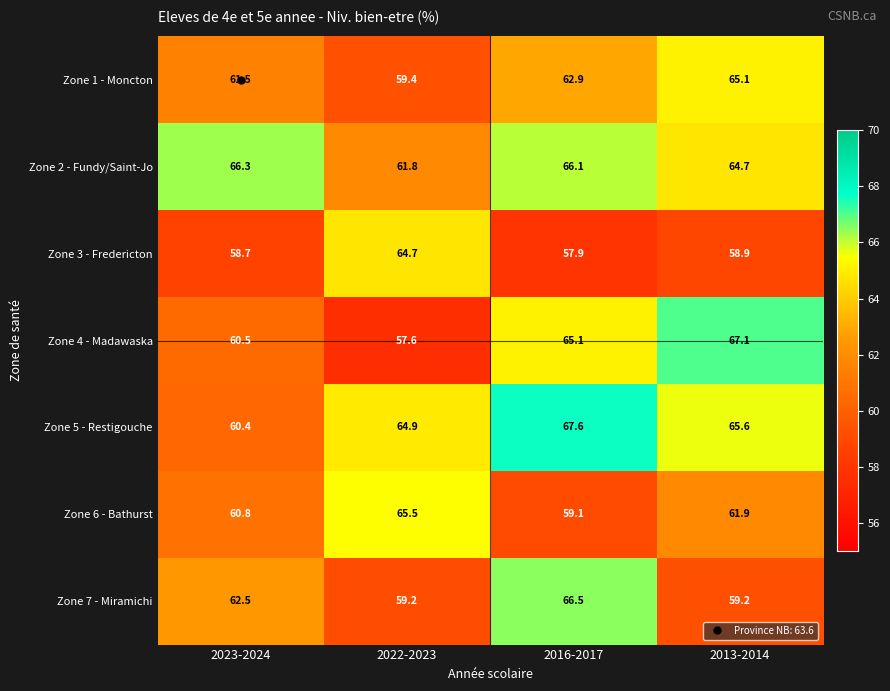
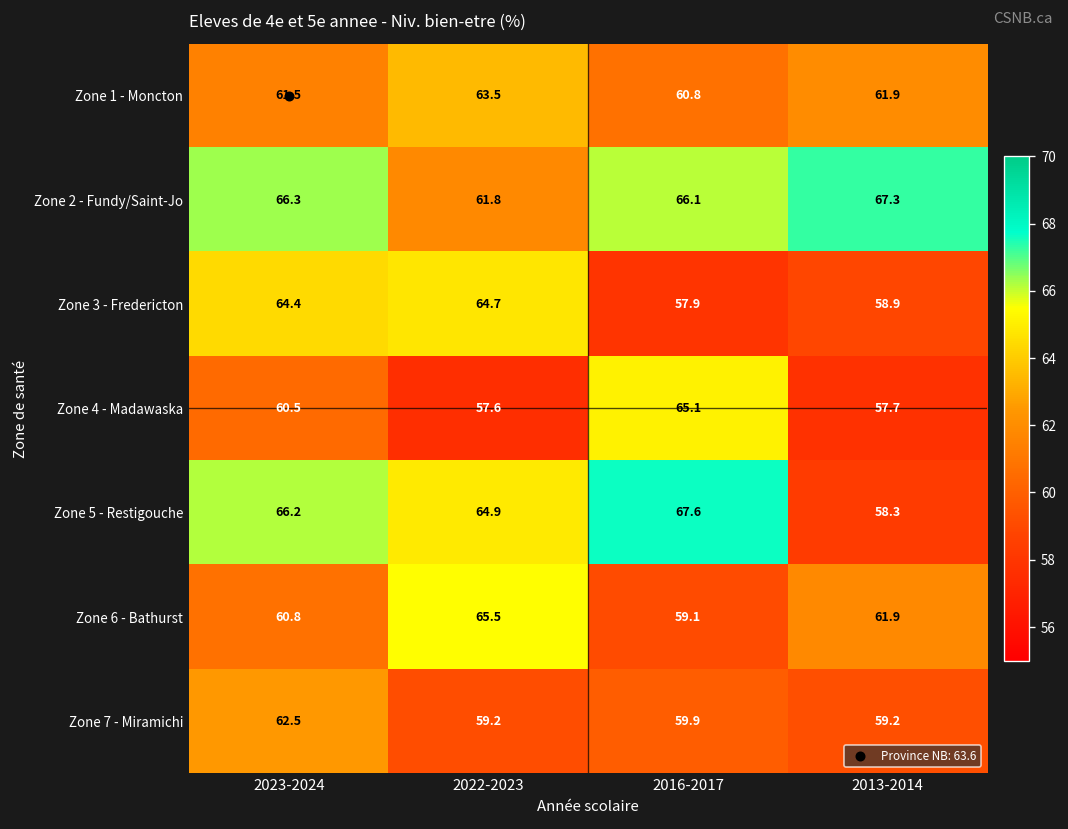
  {
    "Zone 1 - Moncton": {
-     "2022-2023": 59.4,
-     "2016-2017": 62.9,
-     "2013-2014": 65.1
+     "2022-2023": 63.5,
+     "2016-2017": 60.8,
+     "2013-2014": 61.9
    },
    "Zone 2 - Fundy/Saint-Jo": {
      "2023-2024": 66.3,
      "2022-2023": 61.8,
      "2016-2017": 66.1,
-     "2013-2014": 64.7
+     "2013-2014": 67.3
    },
    "Zone 3 - Fredericton": {
-     "2023-2024": 58.7,
+     "2023-2024": 64.4,
      "2022-2023": 64.7,
      "2016-2017": 57.9,
      "2013-2014": 58.9
    },
    "Zone 4 - Madawaska": {
      "2023-2024": 60.5,
      "2022-2023": 57.6,
      "2016-2017": 65.1,
-     "2013-2014": 67.1
+     "2013-2014": 57.7
    },
    "Zone 5 - Restigouche": {
-     "2023-2024": 60.4,
+     "2023-2024": 66.2,
      "2022-2023": 64.9,
      "2016-2017": 67.6,
-     "2013-2014": 65.6
+     "2013-2014": 58.3
    },
    "Zone 6 - Bathurst": {
      "2023-2024": 60.8,
      "2022-2023": 65.5,
      "2016-2017": 59.1,
      "2013-2014": 61.9
    },
    "Zone 7 - Miramichi": {
      "2023-2024": 62.5,
      "2022-2023": 59.2,
-     "2016-2017": 66.5,
+     "2016-2017": 59.9,
      "2013-2014": 59.2
    }
  }
